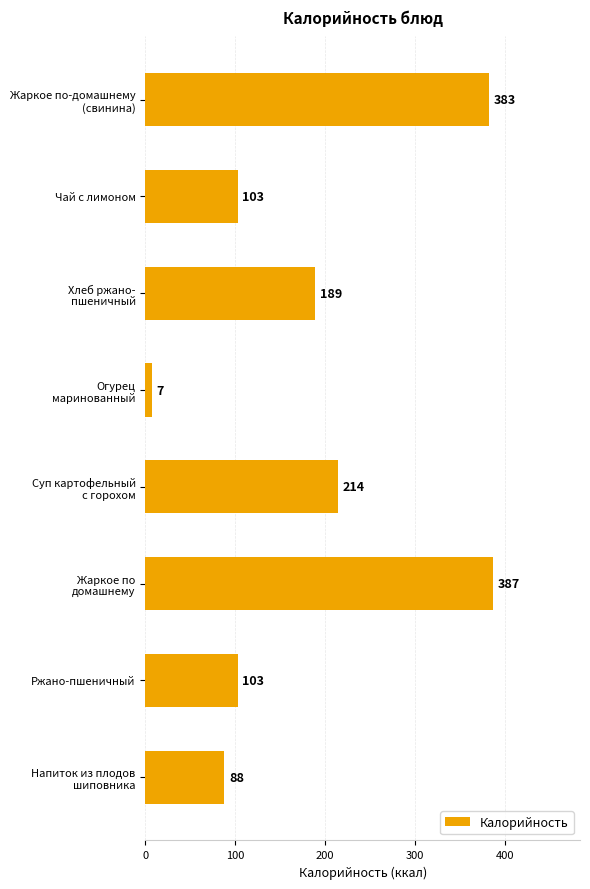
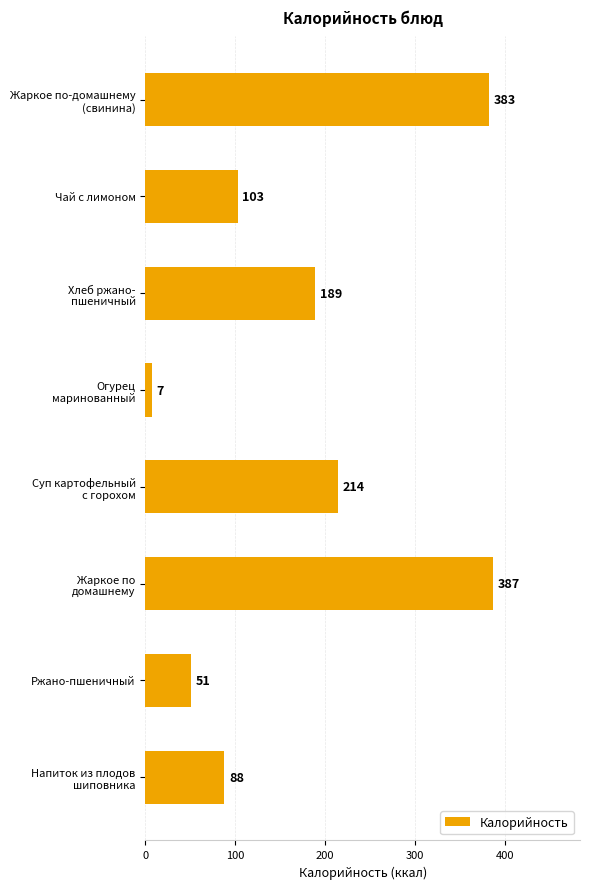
  {
    "Жаркое по-домашнему (свинина)": 383,
    "Чай с лимоном": 103,
    "Хлеб ржано- пшеничный": 189,
    "Огурец маринованный": 7,
    "Суп картофельный с горохом": 214,
    "Жаркое по домашнему": 387,
-   "Ржано-пшеничный": 103,
+   "Ржано-пшеничный": 51,
    "Напиток из плодов шиповника": 88
  }
